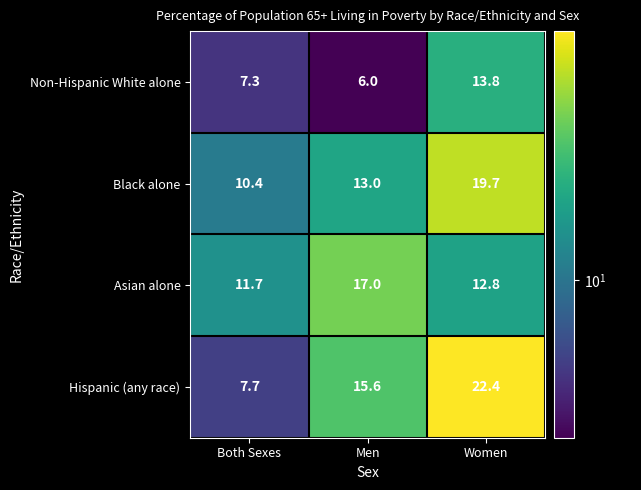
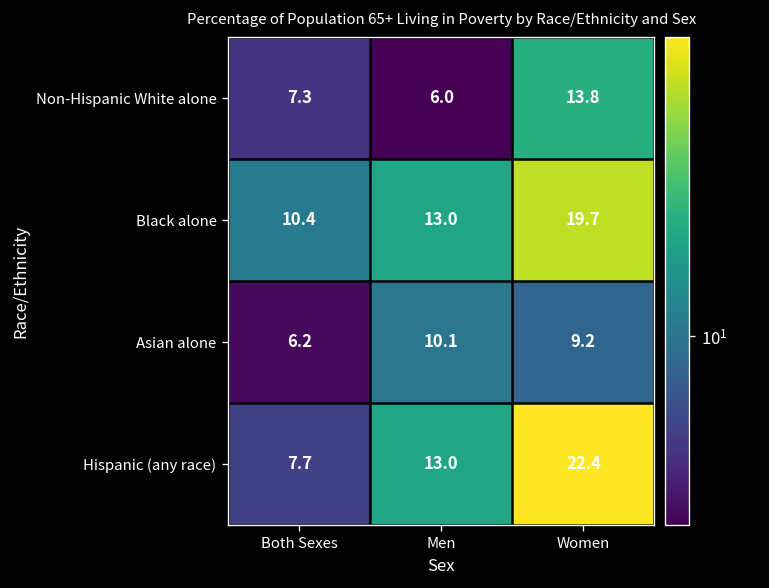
  {
    "Non-Hispanic White alone": {
      "Both Sexes": 7.3,
      "Men": 6.0,
      "Women": 13.8
    },
    "Black alone": {
      "Both Sexes": 10.4,
      "Men": 13.0,
      "Women": 19.7
    },
    "Asian alone": {
-     "Both Sexes": 11.7,
-     "Men": 17.0,
-     "Women": 12.8
+     "Both Sexes": 6.2,
+     "Men": 10.1,
+     "Women": 9.2
    },
    "Hispanic (any race)": {
      "Both Sexes": 7.7,
-     "Men": 15.6,
+     "Men": 13.0,
      "Women": 22.4
    }
  }
